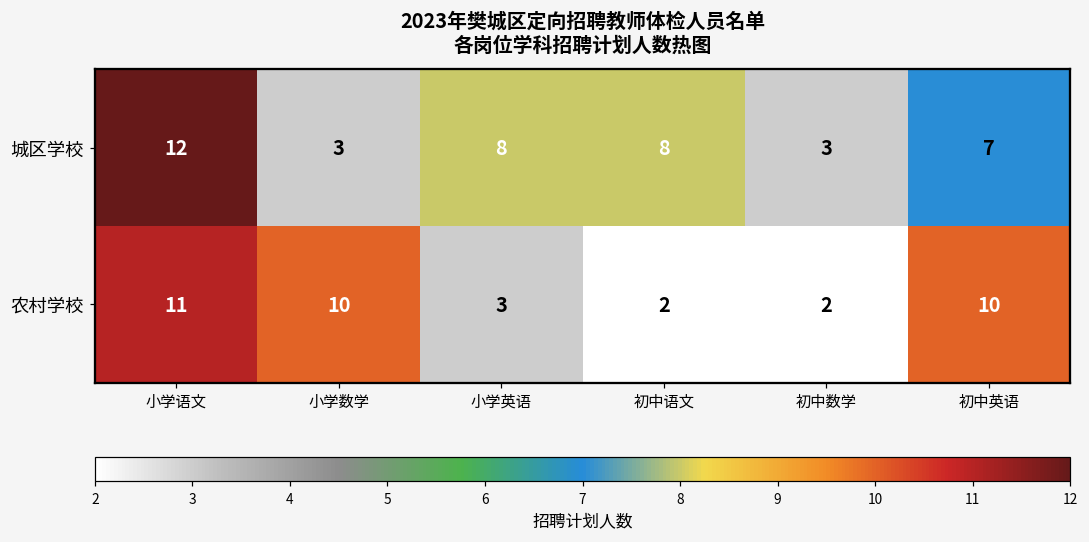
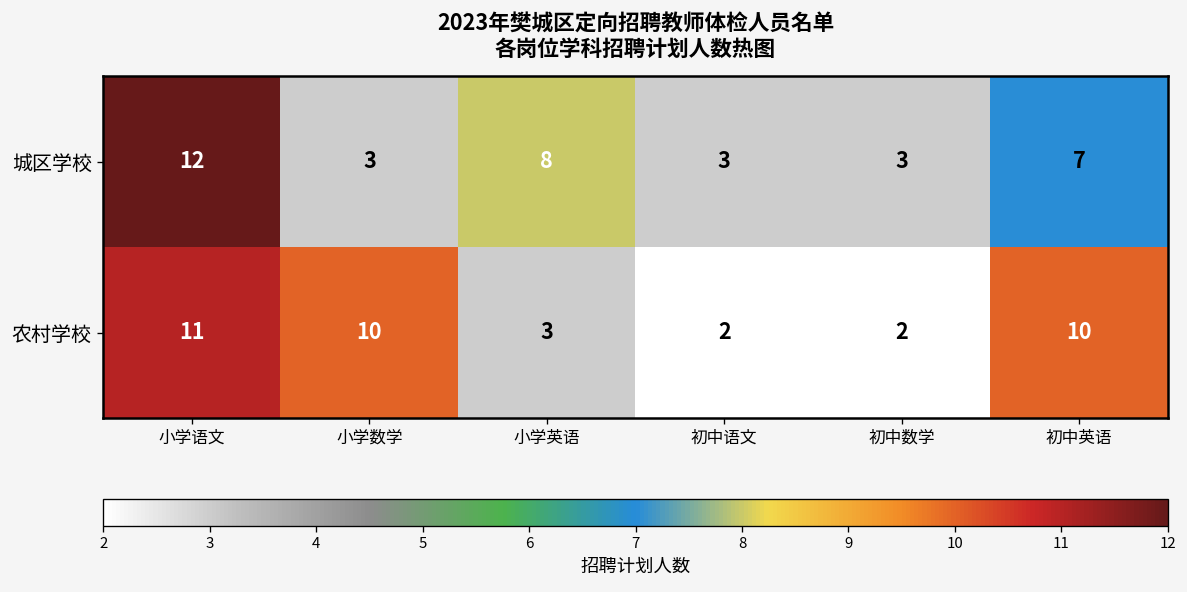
  {
    "城区学校": {
      "小学语文": 12,
      "小学数学": 3,
      "小学英语": 8,
-     "初中语文": 8,
+     "初中语文": 3,
      "初中数学": 3,
      "初中英语": 7
    },
    "农村学校": {
      "小学语文": 11,
      "小学数学": 10,
      "小学英语": 3,
      "初中语文": 2,
      "初中数学": 2,
      "初中英语": 10
    }
  }
